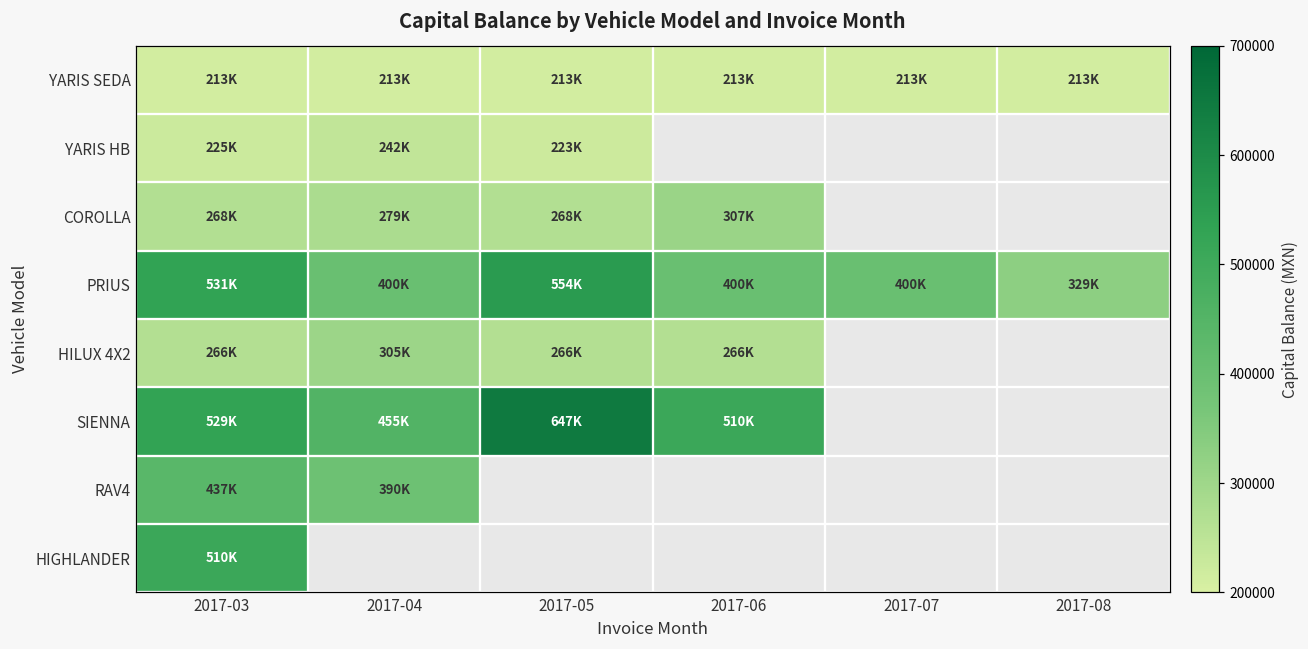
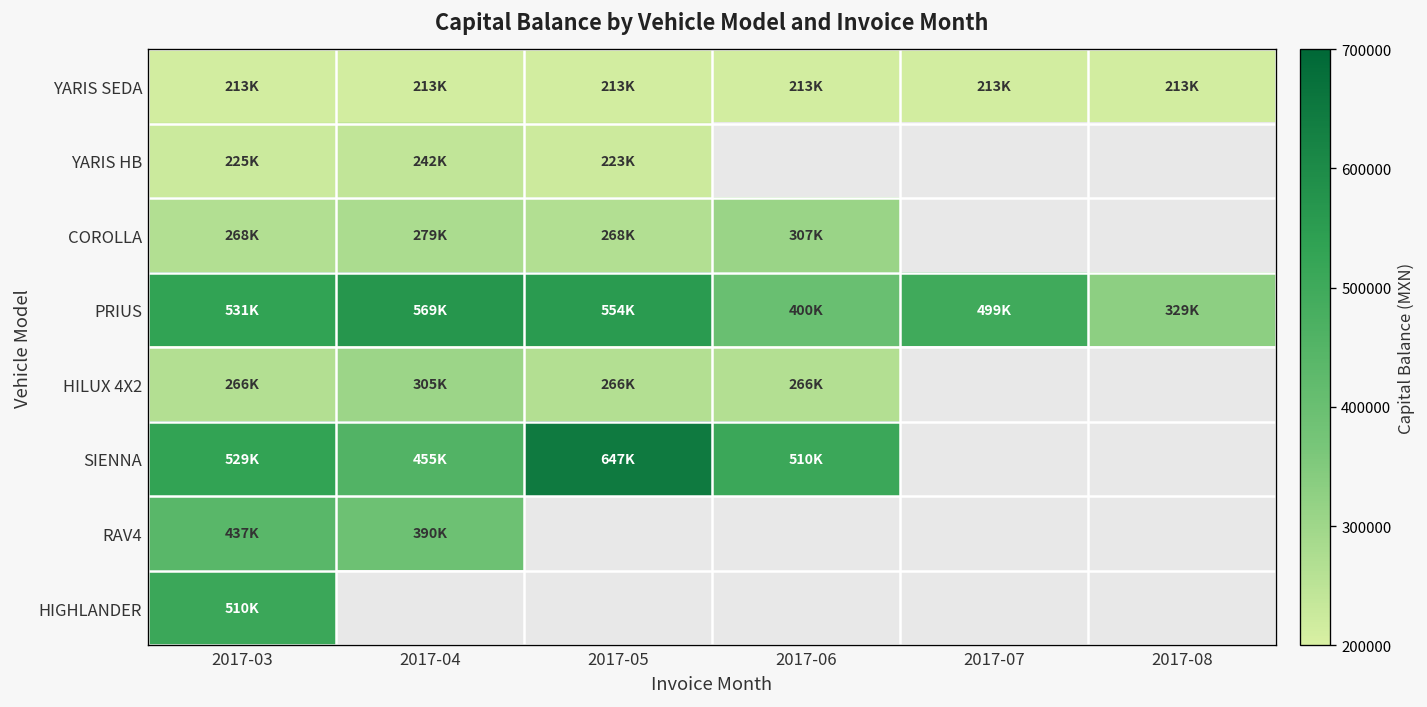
  {
    "YARIS SEDA": {
      "2017-03": "213K",
      "2017-04": "213K",
      "2017-05": "213K",
      "2017-06": "213K",
      "2017-07": "213K",
      "2017-08": "213K"
    },
    "YARIS HB": {
      "2017-03": "225K",
      "2017-04": "242K",
      "2017-05": "223K"
    },
    "COROLLA": {
      "2017-03": "268K",
      "2017-04": "279K",
      "2017-05": "268K",
      "2017-06": "307K"
    },
    "PRIUS": {
      "2017-03": "531K",
-     "2017-04": "400K",
+     "2017-04": "569K",
      "2017-05": "554K",
      "2017-06": "400K",
-     "2017-07": "400K",
+     "2017-07": "499K",
      "2017-08": "329K"
    },
    "HILUX 4X2": {
      "2017-03": "266K",
      "2017-04": "305K",
      "2017-05": "266K",
      "2017-06": "266K"
    },
    "SIENNA": {
      "2017-03": "529K",
      "2017-04": "455K",
      "2017-05": "647K",
      "2017-06": "510K"
    },
    "RAV4": {
      "2017-03": "437K",
      "2017-04": "390K"
    },
    "HIGHLANDER": {
      "2017-03": "510K"
    }
  }
